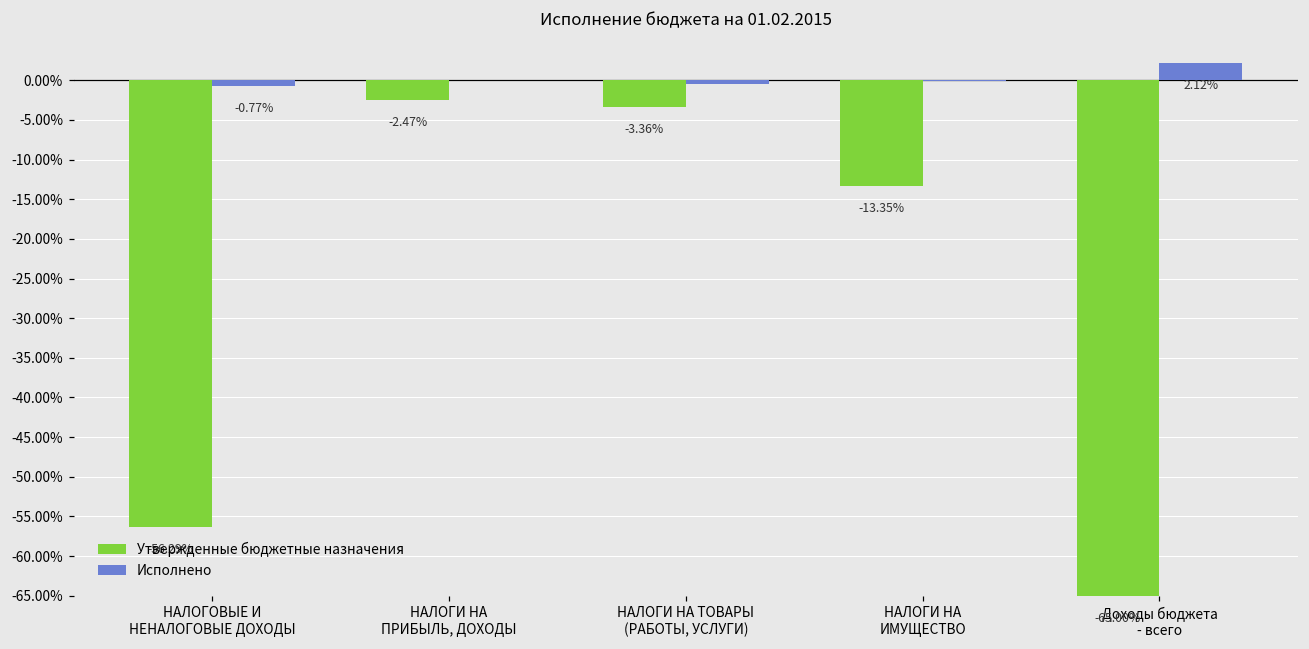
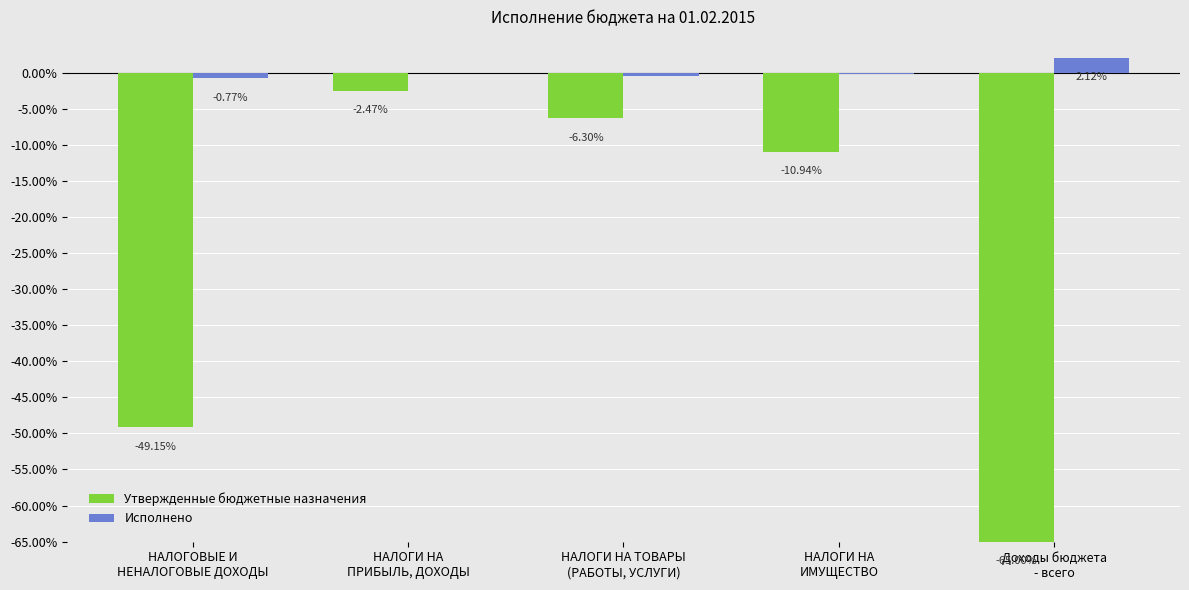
  {
    "Утвержденные бюджетные назначения": {
-     "НАЛОГОВЫЕ И НЕНАЛОГОВЫЕ ДОХОДЫ": "-56.29%",
+     "НАЛОГОВЫЕ И НЕНАЛОГОВЫЕ ДОХОДЫ": "-49.15%",
      "НАЛОГИ НА ПРИБЫЛЬ, ДОХОДЫ": "-2.47%",
-     "НАЛОГИ НА ТОВАРЫ (РАБОТЫ, УСЛУГИ)": "-3.36%",
-     "НАЛОГИ НА ИМУЩЕСТВО": "-13.35%",
+     "НАЛОГИ НА ТОВАРЫ (РАБОТЫ, УСЛУГИ)": "-6.30%",
+     "НАЛОГИ НА ИМУЩЕСТВО": "-10.94%",
      "Доходы бюджета - всего": "-65.00%"
    },
    "Исполнено": {
      "НАЛОГОВЫЕ И НЕНАЛОГОВЫЕ ДОХОДЫ": "-0.77%",
      "Доходы бюджета - всего": "2.12%"
    }
  }
